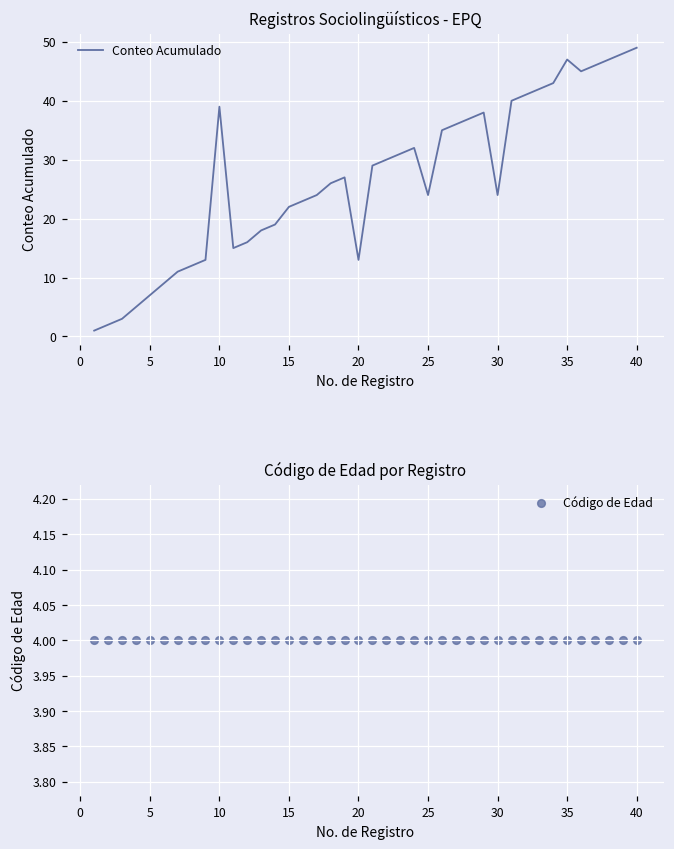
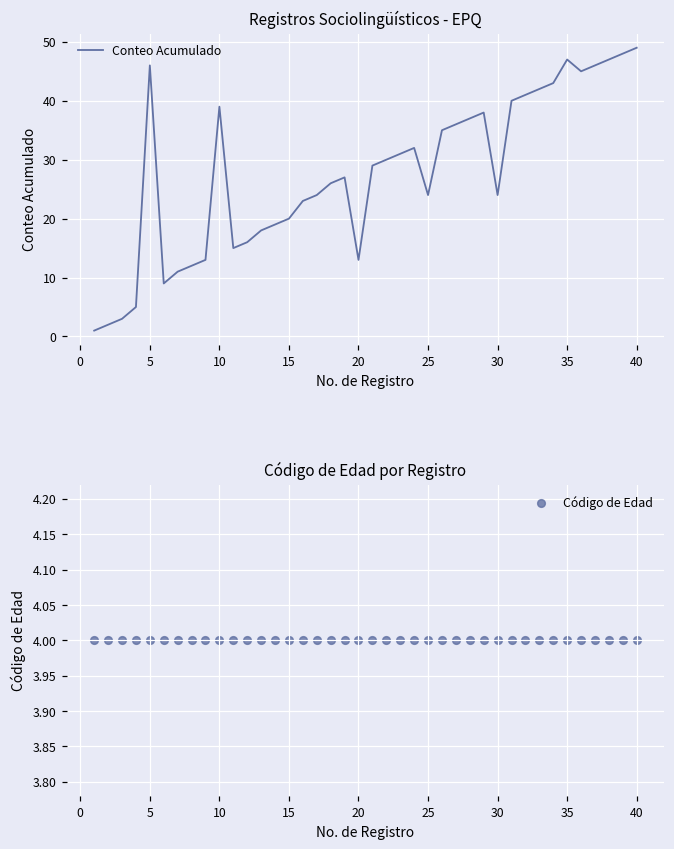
  {
    "Registros Sociolingüísticos - EPQ": {
-     "5": 7,
+     "5": 46,
      "10": 39,
-     "15": 22,
+     "15": 20,
      "20": 13,
      "25": 24,
      "30": 24,
      "35": 47,
      "40": 49
    }
  }
